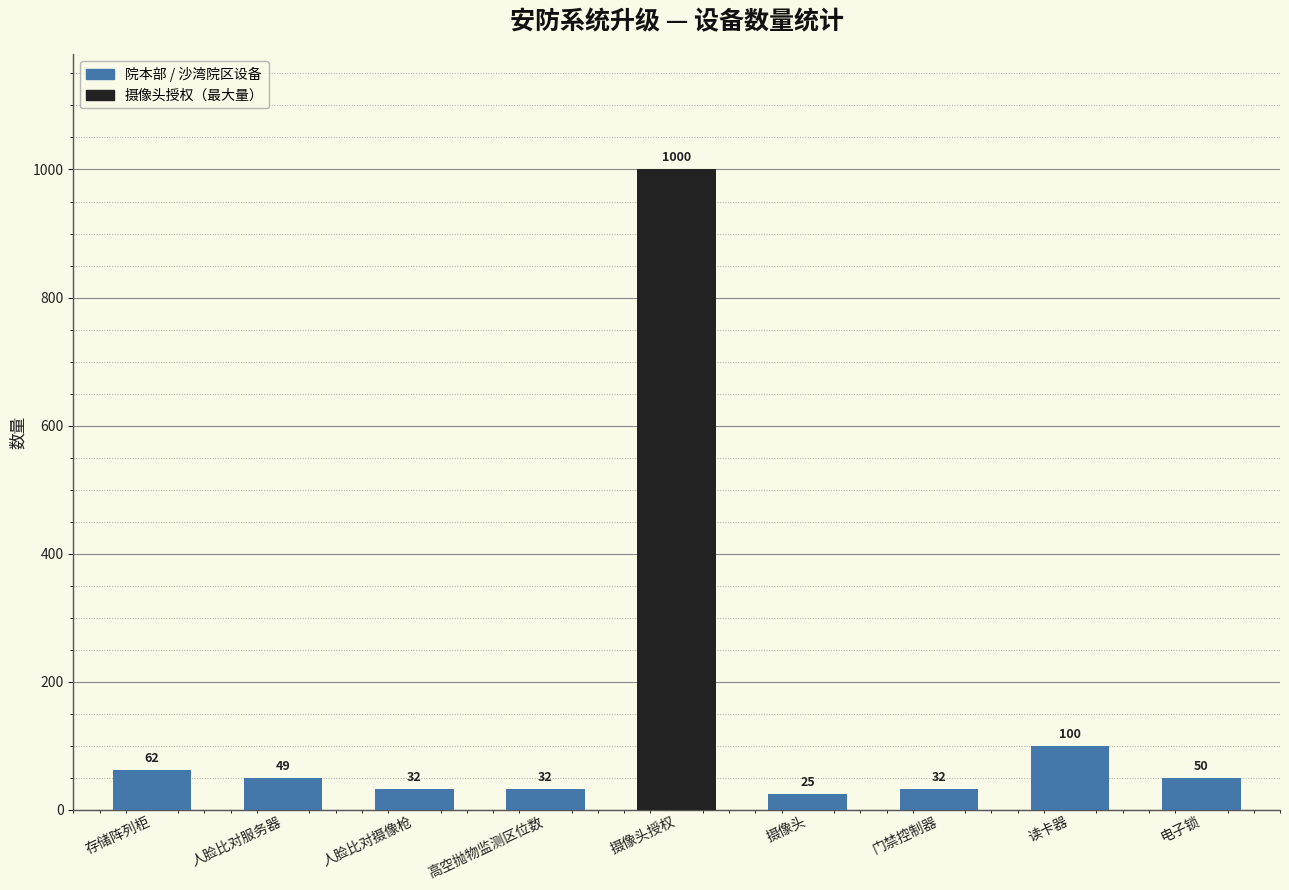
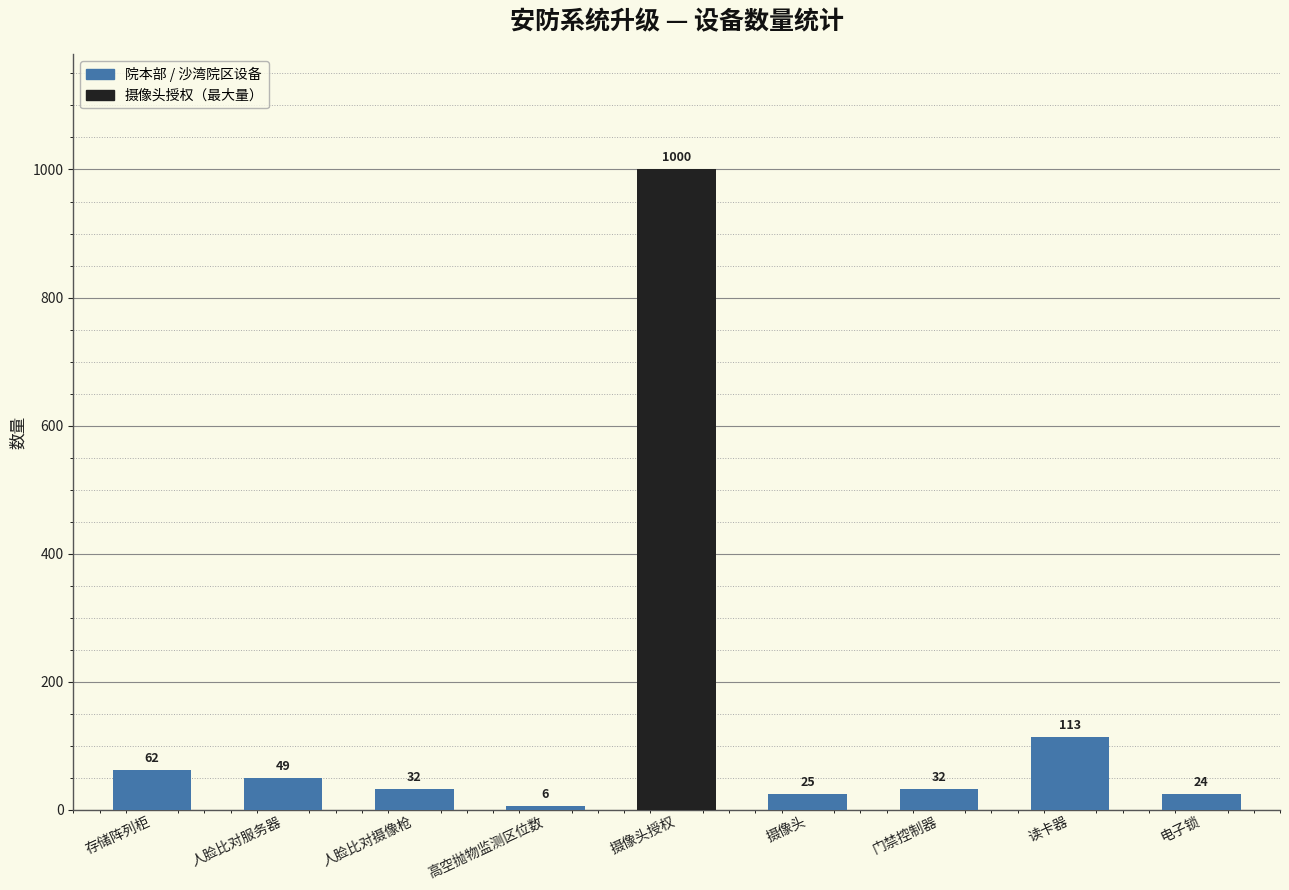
  {
    "存储阵列柜": 62,
    "人脸比对服务器": 49,
    "人脸比对摄像枪": 32,
-   "高空抛物监测区位数": 32,
+   "高空抛物监测区位数": 6,
    "摄像头授权": 1000,
    "摄像头": 25,
    "门禁控制器": 32,
-   "读卡器": 100,
-   "电子锁": 50
+   "读卡器": 113,
+   "电子锁": 24
  }
